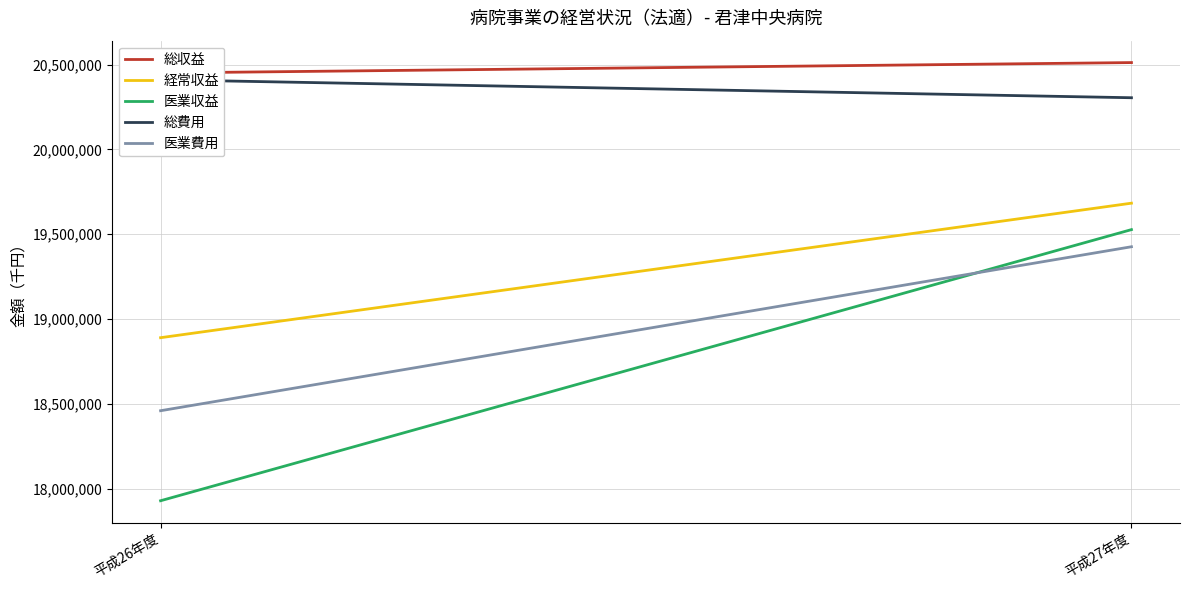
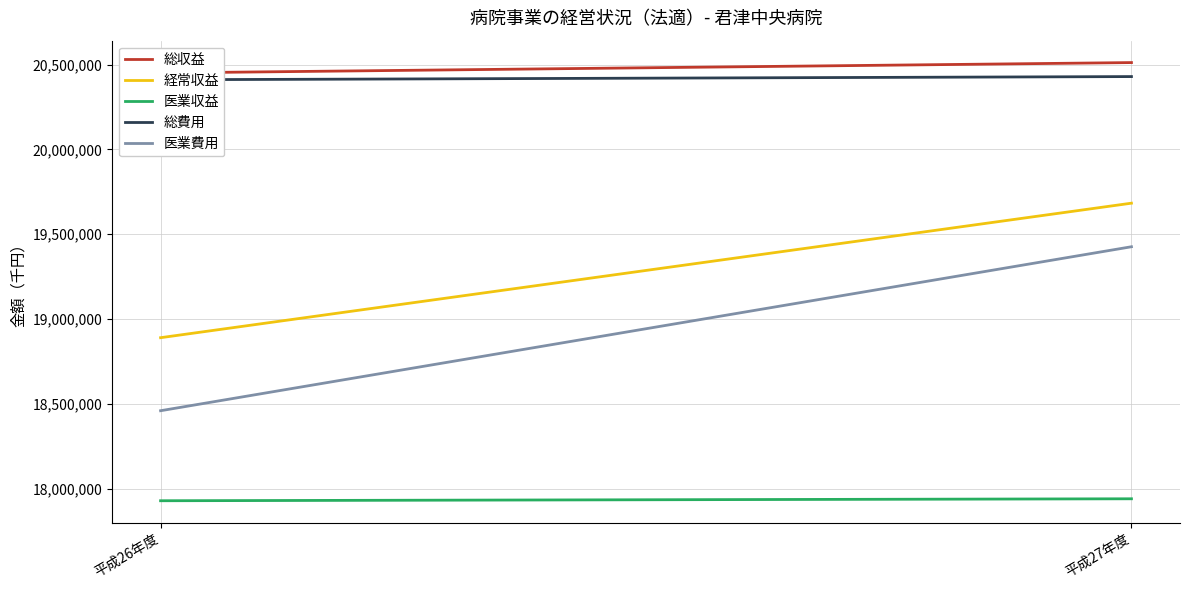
  {
    "総収益": {
      "平成27年度": "20,510,000"
    },
    "経常収益": {
      "平成26年度": "18,890,000",
      "平成27年度": "19,680,000"
    },
    "医業収益": {
      "平成26年度": "17,930,000",
-     "平成27年度": "19,530,000"
+     "平成27年度": "17,940,000"
    },
    "総費用": {
-     "平成27年度": "20,310,000"
+     "平成27年度": "20,430,000"
    },
    "医業費用": {
      "平成26年度": "18,460,000",
      "平成27年度": "19,430,000"
    }
  }
